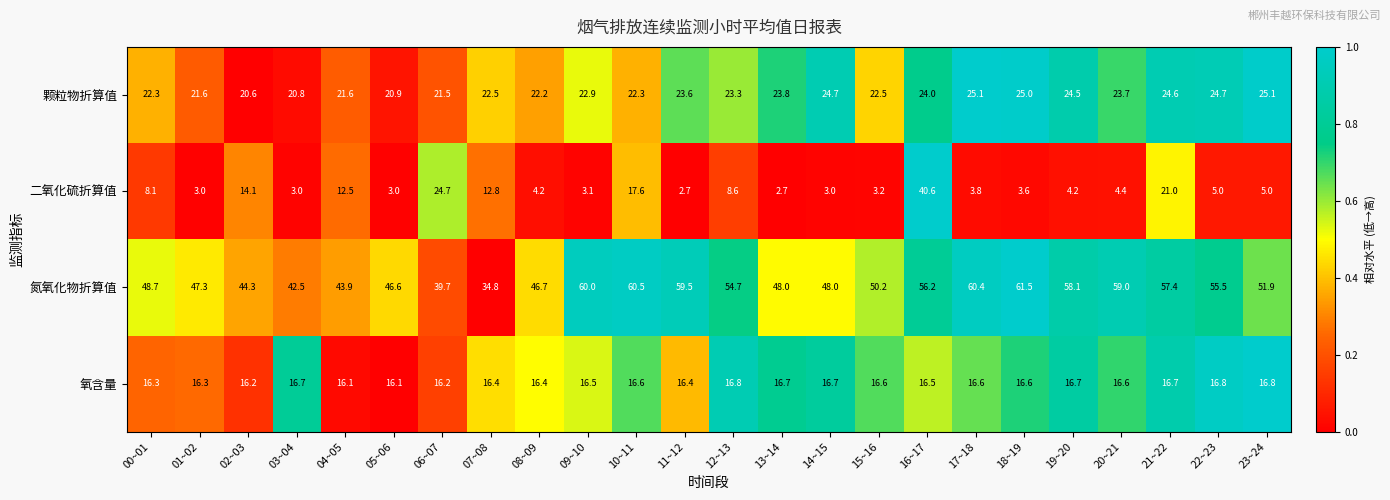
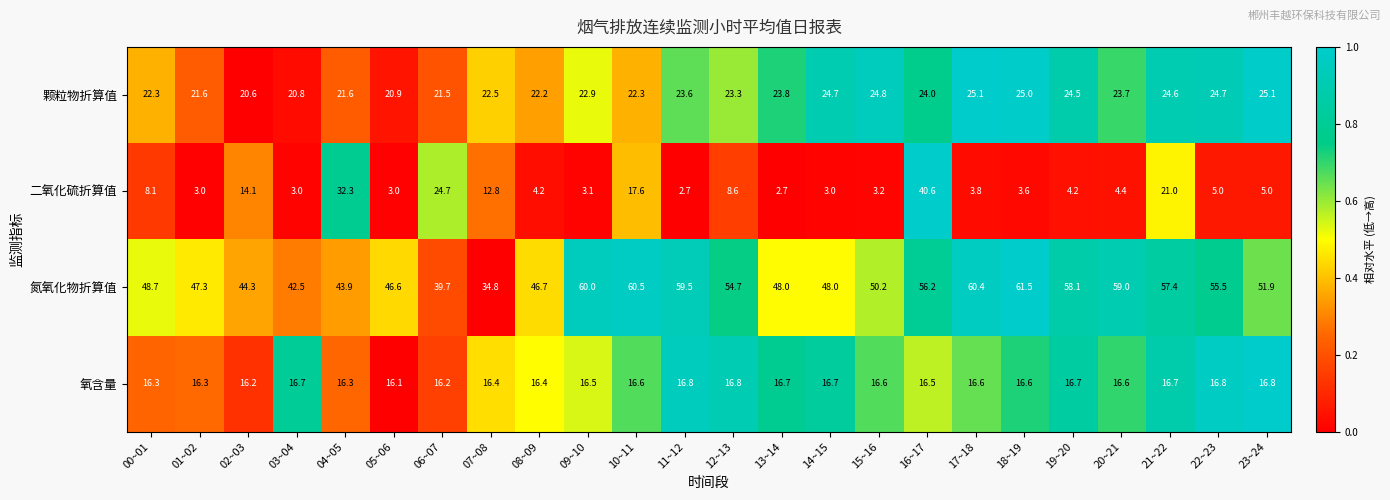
  {
    "颗粒物折算值": {
      "00~01": 22.3,
      "01~02": 21.6,
      "02~03": 20.6,
      "03~04": 20.8,
      "04~05": 21.6,
      "05~06": 20.9,
      "06~07": 21.5,
      "07~08": 22.5,
      "08~09": 22.2,
      "09~10": 22.9,
      "10~11": 22.3,
      "11~12": 23.6,
      "12~13": 23.3,
      "13~14": 23.8,
      "14~15": 24.7,
-     "15~16": 22.5,
+     "15~16": 24.8,
      "16~17": 24.0,
      "17~18": 25.1,
      "18~19": 25.0,
      "19~20": 24.5,
      "20~21": 23.7,
      "21~22": 24.6,
      "22~23": 24.7,
      "23~24": 25.1
    },
    "二氧化硫折算值": {
      "00~01": 8.1,
      "01~02": 3.0,
      "02~03": 14.1,
      "03~04": 3.0,
-     "04~05": 12.5,
+     "04~05": 32.3,
      "05~06": 3.0,
      "06~07": 24.7,
      "07~08": 12.8,
      "08~09": 4.2,
      "09~10": 3.1,
      "10~11": 17.6,
      "11~12": 2.7,
      "12~13": 8.6,
      "13~14": 2.7,
      "14~15": 3.0,
      "15~16": 3.2,
      "16~17": 40.6,
      "17~18": 3.8,
      "18~19": 3.6,
      "19~20": 4.2,
      "20~21": 4.4,
      "21~22": 21.0,
      "22~23": 5.0,
      "23~24": 5.0
    },
    "氮氧化物折算值": {
      "00~01": 48.7,
      "01~02": 47.3,
      "02~03": 44.3,
      "03~04": 42.5,
      "04~05": 43.9,
      "05~06": 46.6,
      "06~07": 39.7,
      "07~08": 34.8,
      "08~09": 46.7,
      "09~10": 60.0,
      "10~11": 60.5,
      "11~12": 59.5,
      "12~13": 54.7,
      "13~14": 48.0,
      "14~15": 48.0,
      "15~16": 50.2,
      "16~17": 56.2,
      "17~18": 60.4,
      "18~19": 61.5,
      "19~20": 58.1,
      "20~21": 59.0,
      "21~22": 57.4,
      "22~23": 55.5,
      "23~24": 51.9
    },
    "氧含量": {
      "00~01": 16.3,
      "01~02": 16.3,
      "02~03": 16.2,
      "03~04": 16.7,
-     "04~05": 16.1,
+     "04~05": 16.3,
      "05~06": 16.1,
      "06~07": 16.2,
      "07~08": 16.4,
      "08~09": 16.4,
      "09~10": 16.5,
      "10~11": 16.6,
-     "11~12": 16.4,
+     "11~12": 16.8,
      "12~13": 16.8,
      "13~14": 16.7,
      "14~15": 16.7,
      "15~16": 16.6,
      "16~17": 16.5,
      "17~18": 16.6,
      "18~19": 16.6,
      "19~20": 16.7,
      "20~21": 16.6,
      "21~22": 16.7,
      "22~23": 16.8,
      "23~24": 16.8
    }
  }
